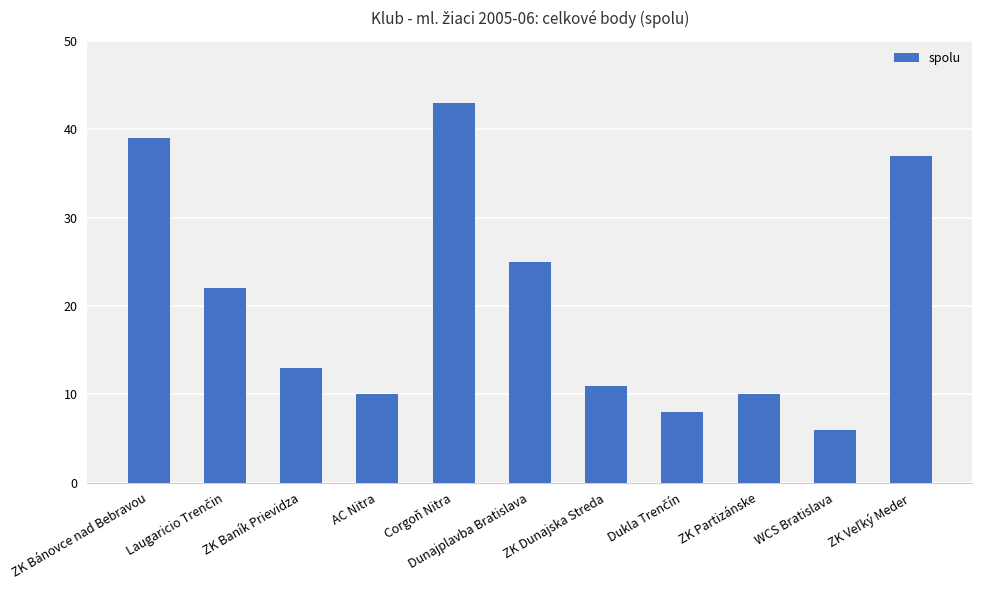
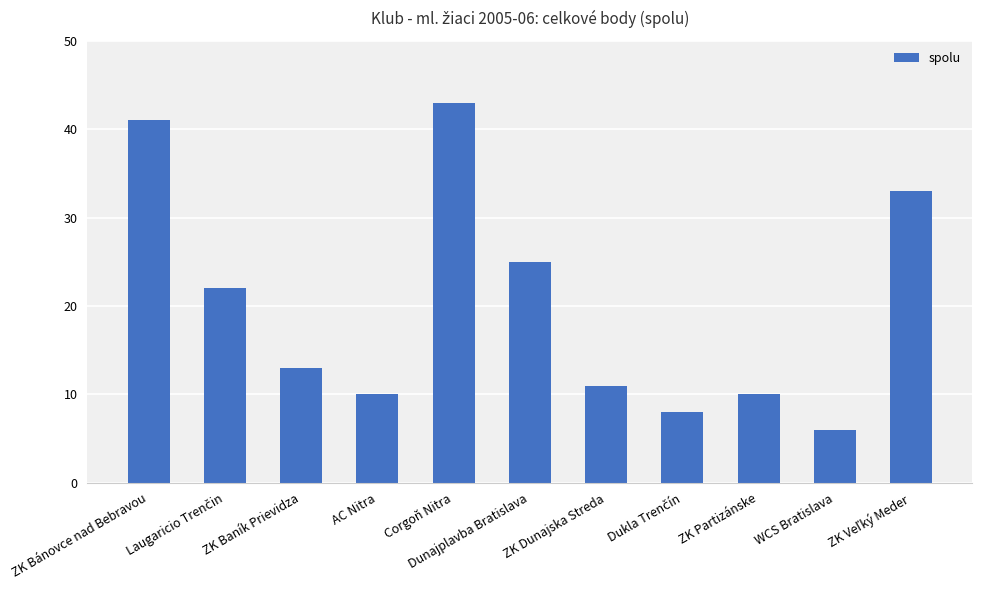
  {
-   "ZK Bánovce nad Bebravou": 39,
+   "ZK Bánovce nad Bebravou": 41,
    "Laugaricio Trenčin": 22,
    "ZK Baník Prievidza": 13,
    "AC Nitra": 10,
    "Corgoň Nitra": 43,
    "Dunajplavba Bratislava": 25,
    "ZK Dunajska Streda": 11,
    "Dukla Trenčín": 8,
    "ZK Partizánske": 10,
    "WCS Bratislava": 6,
-   "ZK Veľký Meder": 37
+   "ZK Veľký Meder": 33
  }
